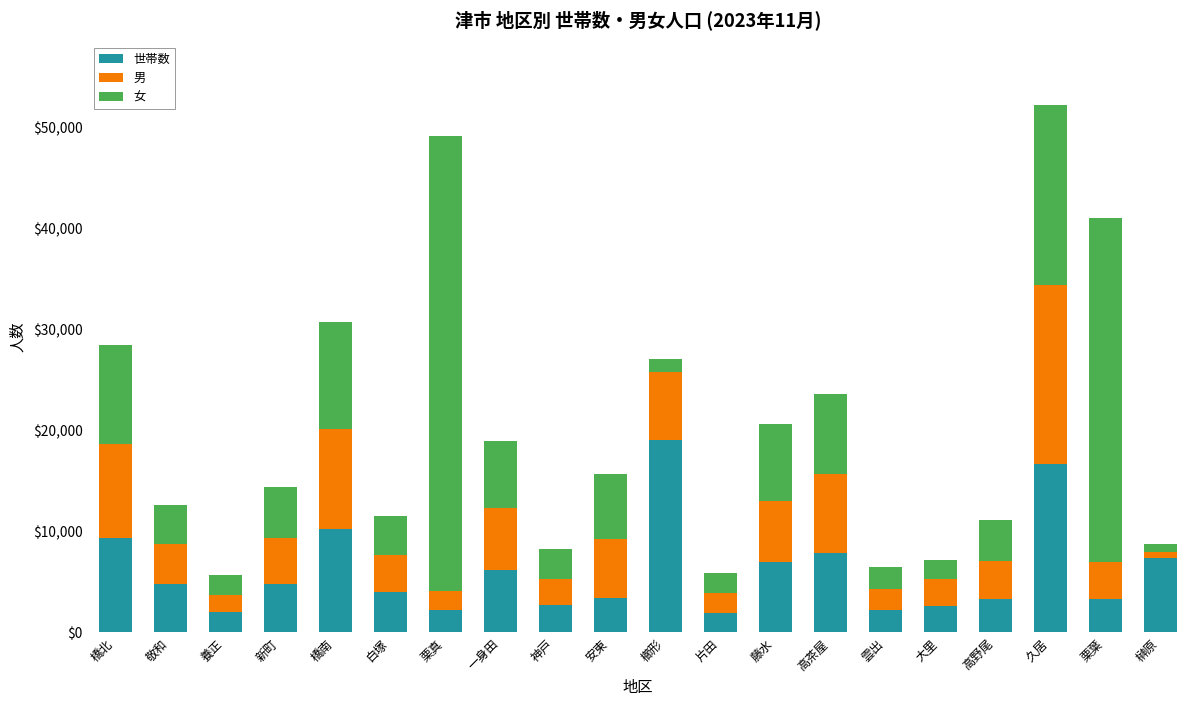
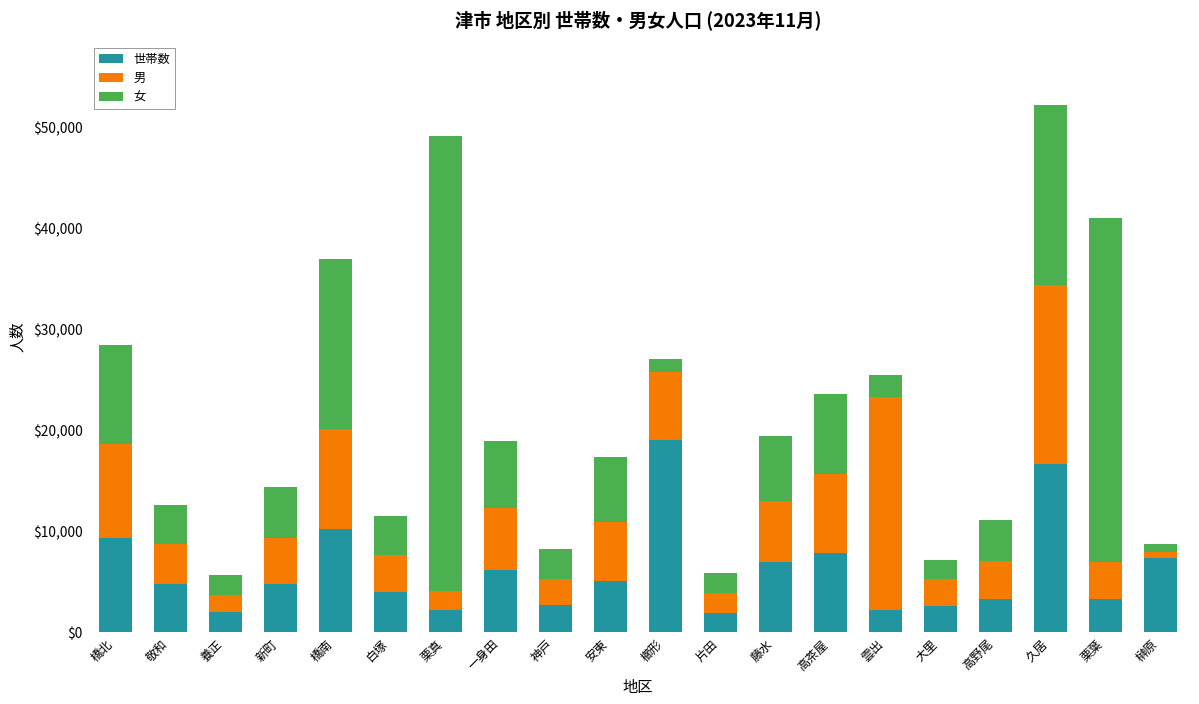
  {
    "世帯数": {
      "橋北": "$9,000",
      "敬和": "$5,000",
      "養正": "$2,000",
      "新町": "$5,000",
      "橋南": "$10,000",
      "白塚": "$4,000",
      "栗真": "$2,000",
      "一身田": "$6,000",
      "神戸": "$3,000",
-     "安東": "$3,000",
+     "安東": "$5,000",
      "櫛形": "$19,000",
      "片田": "$2,000",
      "藤水": "$7,000",
      "高茶屋": "$8,000",
      "雲出": "$2,000",
      "大里": "$3,000",
      "高野尾": "$3,000",
      "久居": "$17,000",
      "栗葉": "$3,000",
      "榊原": "$7,000"
    },
    "男": {
      "橋北": "$9,000",
      "敬和": "$4,000",
      "養正": "$2,000",
      "新町": "$5,000",
      "橋南": "$10,000",
      "白塚": "$4,000",
      "栗真": "$2,000",
      "一身田": "$6,000",
      "神戸": "$3,000",
      "安東": "$6,000",
      "櫛形": "$7,000",
      "片田": "$2,000",
      "藤水": "$6,000",
      "高茶屋": "$8,000",
-     "雲出": "$2,000",
+     "雲出": "$21,000",
      "大里": "$3,000",
      "高野尾": "$4,000",
      "久居": "$18,000",
      "栗葉": "$4,000",
      "榊原": "$1,000"
    },
    "女": {
      "橋北": "$10,000",
      "敬和": "$4,000",
      "養正": "$2,000",
      "新町": "$5,000",
-     "橋南": "$11,000",
+     "橋南": "$17,000",
      "白塚": "$4,000",
      "栗真": "$45,000",
      "一身田": "$7,000",
      "神戸": "$3,000",
      "安東": "$6,000",
      "櫛形": "$1,000",
      "片田": "$2,000",
-     "藤水": "$8,000",
+     "藤水": "$6,000",
      "高茶屋": "$8,000",
      "雲出": "$2,000",
      "大里": "$2,000",
      "高野尾": "$4,000",
      "久居": "$18,000",
      "栗葉": "$34,000",
      "榊原": "$1,000"
    }
  }
